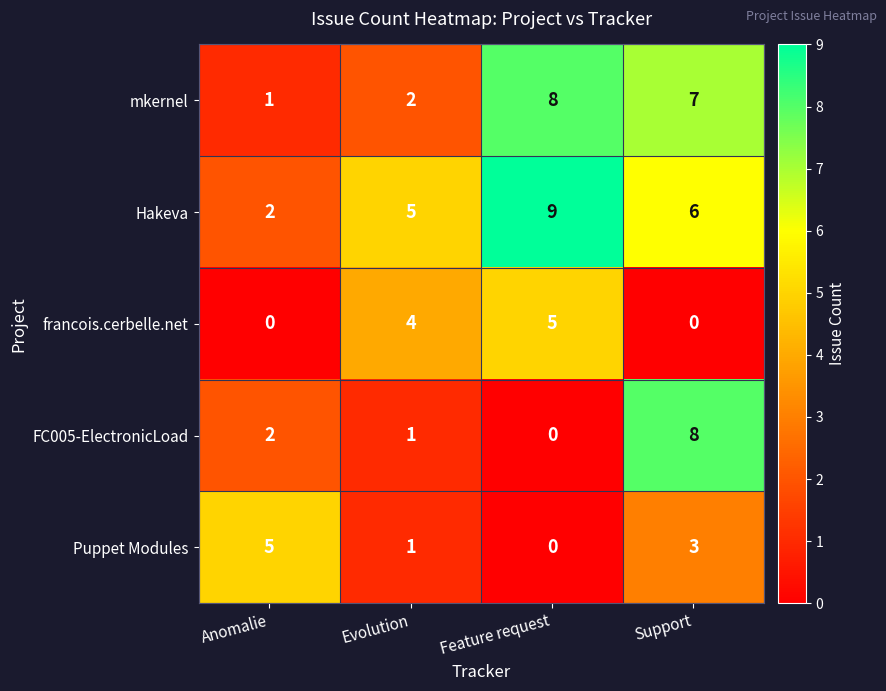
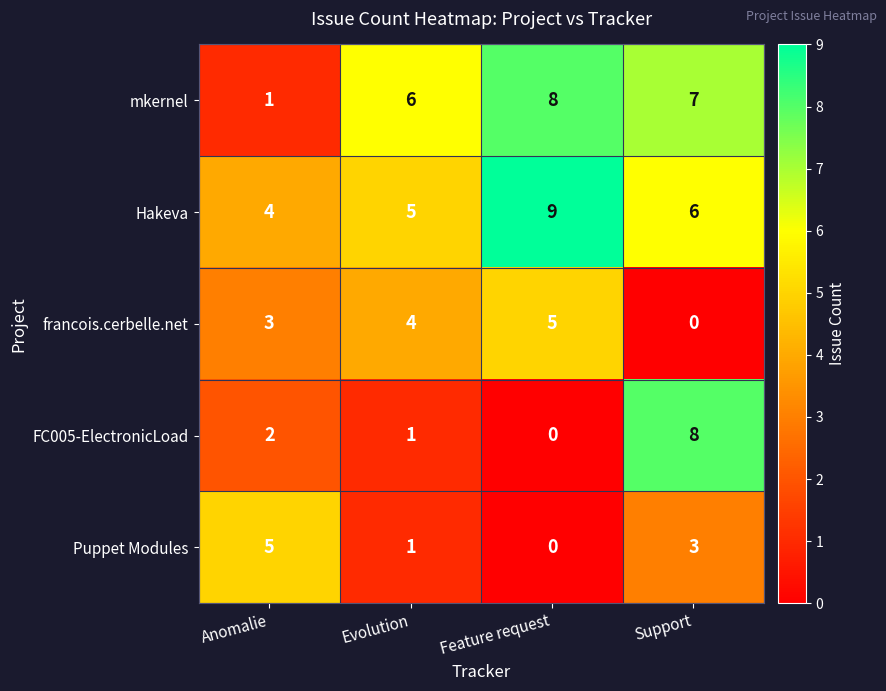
  {
    "mkernel": {
      "Anomalie": 1,
-     "Evolution": 2,
+     "Evolution": 6,
      "Feature request": 8,
      "Support": 7
    },
    "Hakeva": {
-     "Anomalie": 2,
+     "Anomalie": 4,
      "Evolution": 5,
      "Feature request": 9,
      "Support": 6
    },
    "francois.cerbelle.net": {
-     "Anomalie": 0,
+     "Anomalie": 3,
      "Evolution": 4,
      "Feature request": 5,
      "Support": 0
    },
    "FC005-ElectronicLoad": {
      "Anomalie": 2,
      "Evolution": 1,
      "Feature request": 0,
      "Support": 8
    },
    "Puppet Modules": {
      "Anomalie": 5,
      "Evolution": 1,
      "Feature request": 0,
      "Support": 3
    }
  }
